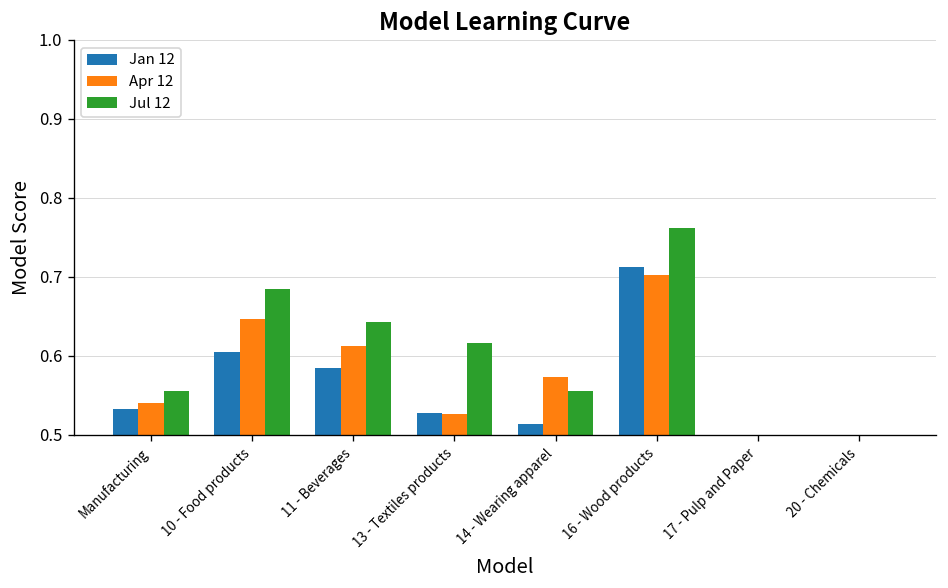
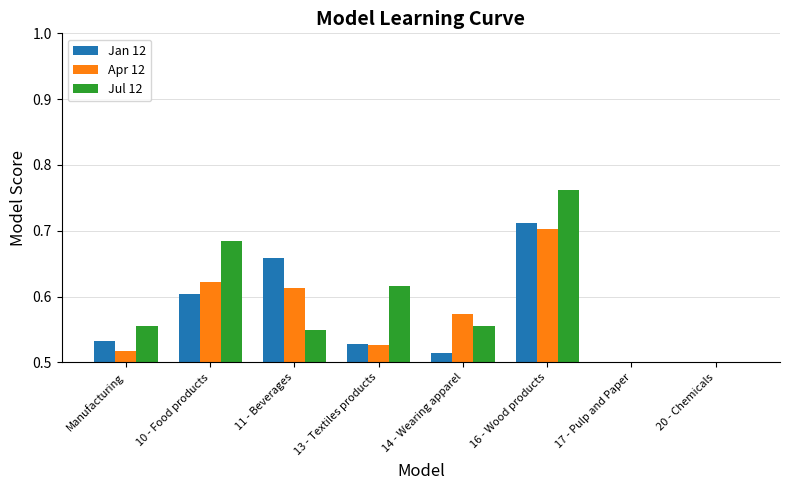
  {
    "Jan 12": {
      "Manufacturing": 0.53,
      "10 - Food products": 0.60,
-     "11 - Beverages": 0.58,
+     "11 - Beverages": 0.66,
      "13 - Textiles products": 0.53,
      "14 - Wearing apparel": 0.51,
      "16 - Wood products": 0.71
    },
    "Apr 12": {
-     "Manufacturing": 0.54,
-     "10 - Food products": 0.65,
+     "Manufacturing": 0.52,
+     "10 - Food products": 0.62,
      "11 - Beverages": 0.61,
      "13 - Textiles products": 0.53,
      "14 - Wearing apparel": 0.57,
      "16 - Wood products": 0.70
    },
    "Jul 12": {
      "Manufacturing": 0.56,
      "10 - Food products": 0.68,
-     "11 - Beverages": 0.64,
+     "11 - Beverages": 0.55,
      "13 - Textiles products": 0.62,
      "14 - Wearing apparel": 0.56,
      "16 - Wood products": 0.76
    }
  }
